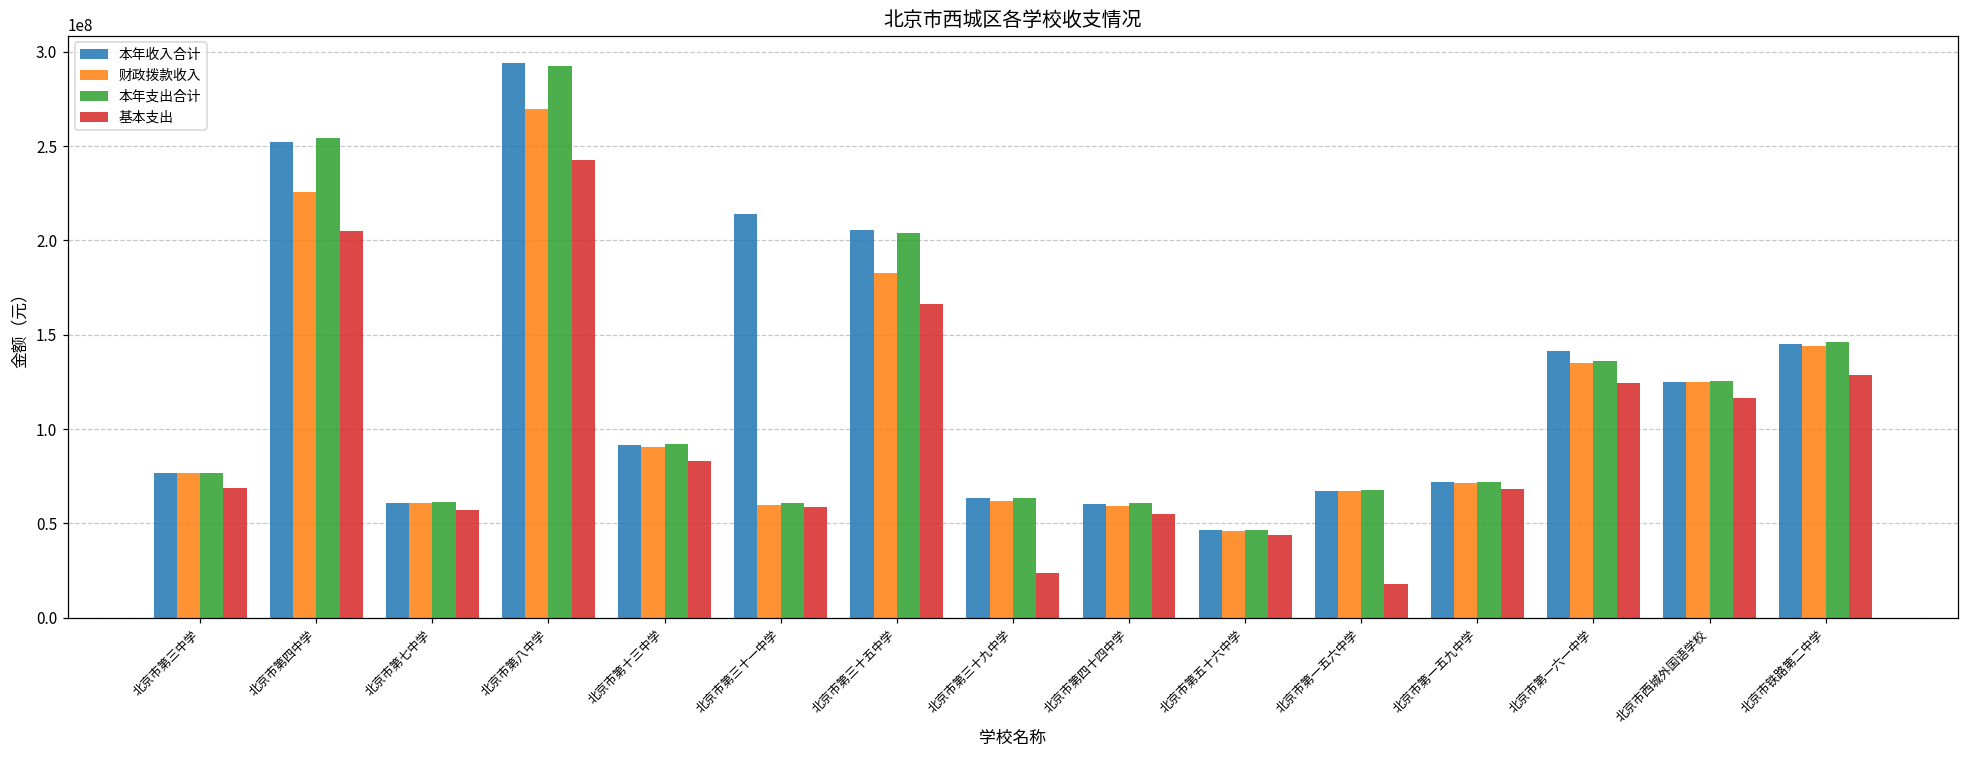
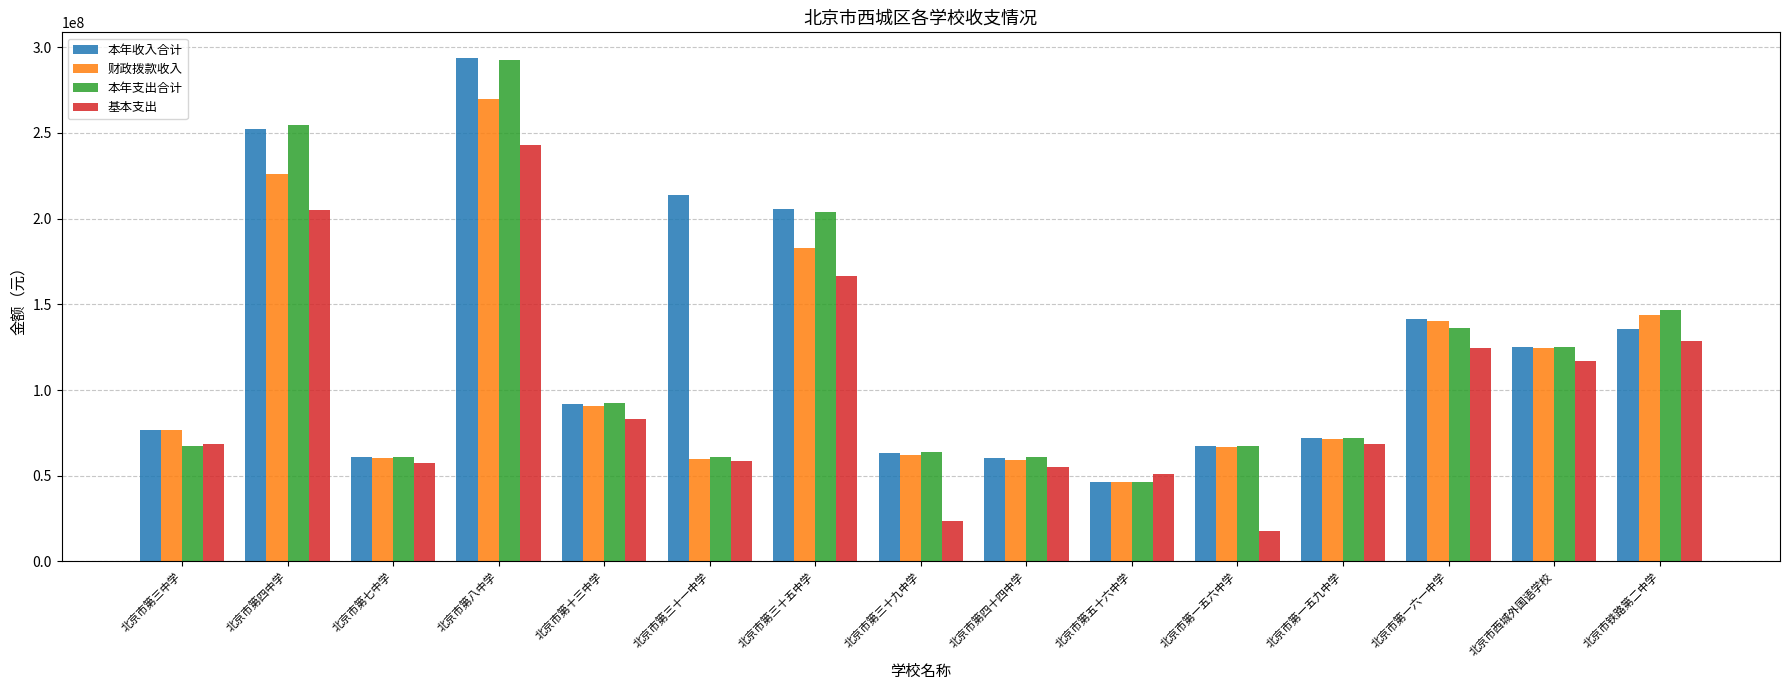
  {
    "本年收入合计": {
      "北京市第三中学": 77000000,
      "北京市第四中学": 252000000,
      "北京市第七中学": 61000000,
      "北京市第八中学": 294000000,
      "北京市第十三中学": 92000000,
      "北京市第三十一中学": 214000000,
      "北京市第三十五中学": 205000000,
      "北京市第三十九中学": 63000000,
      "北京市第四十四中学": 60000000,
      "北京市第五十六中学": 46000000,
      "北京市第一五六中学": 67000000,
      "北京市第一五九中学": 72000000,
      "北京市第一六一中学": 141000000,
      "北京市西城外国语学校": 125000000,
-     "北京市铁路第二中学": 145000000
+     "北京市铁路第二中学": 136000000
    },
    "财政拨款收入": {
      "北京市第三中学": 76000000,
      "北京市第四中学": 226000000,
      "北京市第七中学": 61000000,
      "北京市第八中学": 270000000,
      "北京市第十三中学": 91000000,
      "北京市第三十一中学": 60000000,
      "北京市第三十五中学": 183000000,
      "北京市第三十九中学": 62000000,
      "北京市第四十四中学": 59000000,
      "北京市第五十六中学": 46000000,
      "北京市第一五六中学": 67000000,
      "北京市第一五九中学": 71000000,
-     "北京市第一六一中学": 135000000,
+     "北京市第一六一中学": 140000000,
      "北京市西城外国语学校": 125000000,
      "北京市铁路第二中学": 144000000
    },
    "本年支出合计": {
-     "北京市第三中学": 77000000,
+     "北京市第三中学": 67000000,
      "北京市第四中学": 254000000,
      "北京市第七中学": 61000000,
      "北京市第八中学": 292000000,
      "北京市第十三中学": 92000000,
      "北京市第三十一中学": 61000000,
      "北京市第三十五中学": 204000000,
      "北京市第三十九中学": 64000000,
      "北京市第四十四中学": 61000000,
      "北京市第五十六中学": 46000000,
      "北京市第一五六中学": 67000000,
      "北京市第一五九中学": 72000000,
      "北京市第一六一中学": 136000000,
      "北京市西城外国语学校": 125000000,
      "北京市铁路第二中学": 146000000
    },
    "基本支出": {
      "北京市第三中学": 69000000,
      "北京市第四中学": 205000000,
      "北京市第七中学": 57000000,
      "北京市第八中学": 243000000,
      "北京市第十三中学": 83000000,
      "北京市第三十一中学": 58000000,
      "北京市第三十五中学": 166000000,
      "北京市第三十九中学": 24000000,
      "北京市第四十四中学": 55000000,
-     "北京市第五十六中学": 44000000,
+     "北京市第五十六中学": 51000000,
      "北京市第一五六中学": 18000000,
      "北京市第一五九中学": 68000000,
      "北京市第一六一中学": 124000000,
      "北京市西城外国语学校": 117000000,
      "北京市铁路第二中学": 129000000
    }
  }
